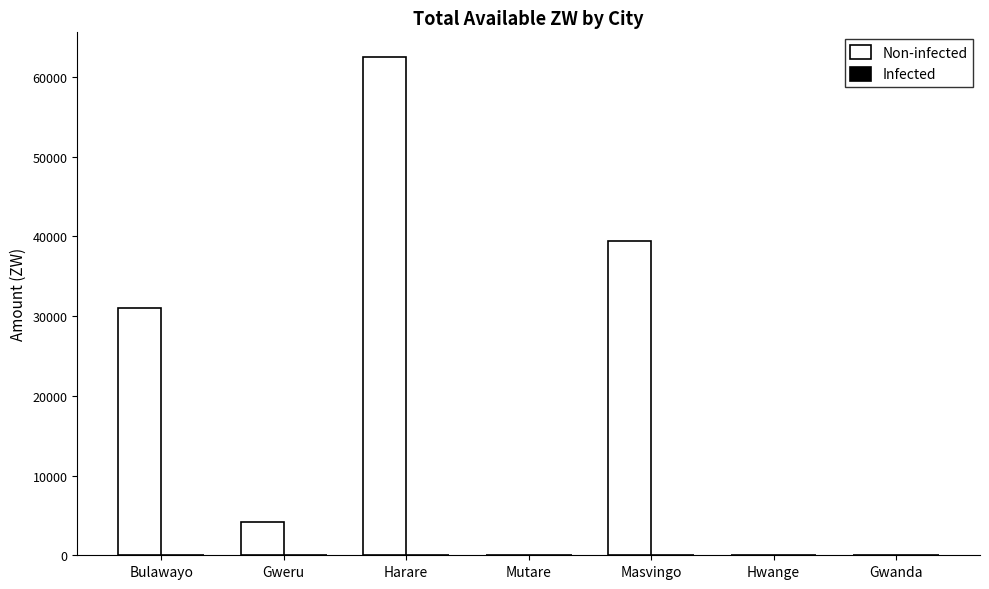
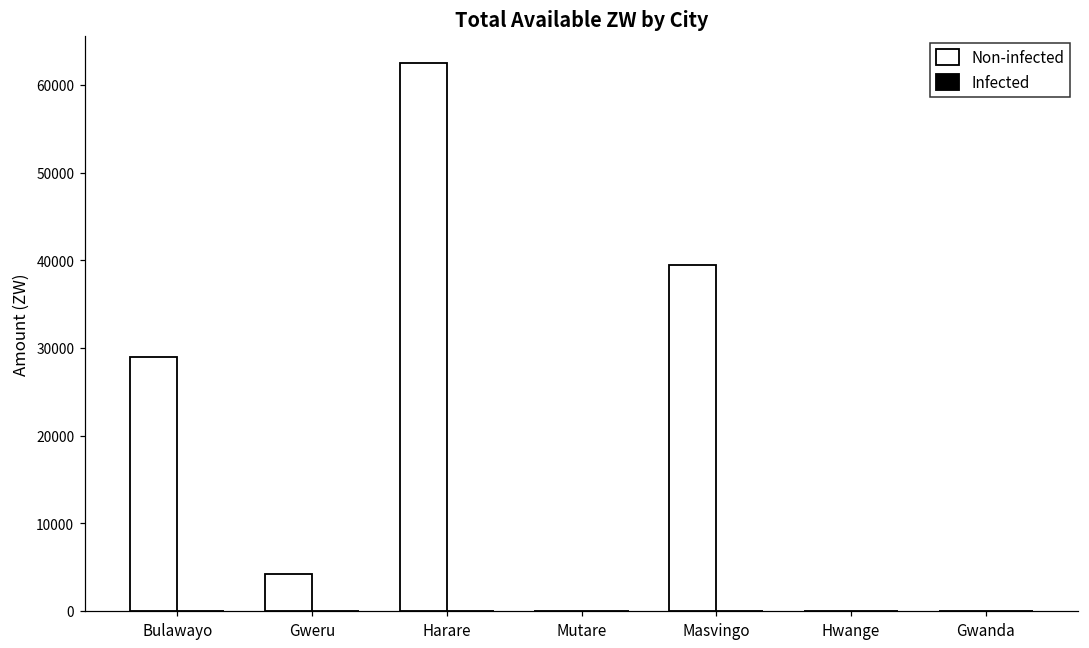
  {
    "Non-infected": {
-     "Bulawayo": 31000,
+     "Bulawayo": 29000,
      "Gweru": 4000,
      "Harare": 62000,
      "Mutare": 0,
      "Masvingo": 39000,
      "Hwange": 0,
      "Gwanda": 0
    },
    "Infected": {
      "Bulawayo": 0,
      "Gweru": 0,
      "Harare": 0,
      "Mutare": 0,
      "Masvingo": 0,
      "Hwange": 0,
      "Gwanda": 0
    }
  }
